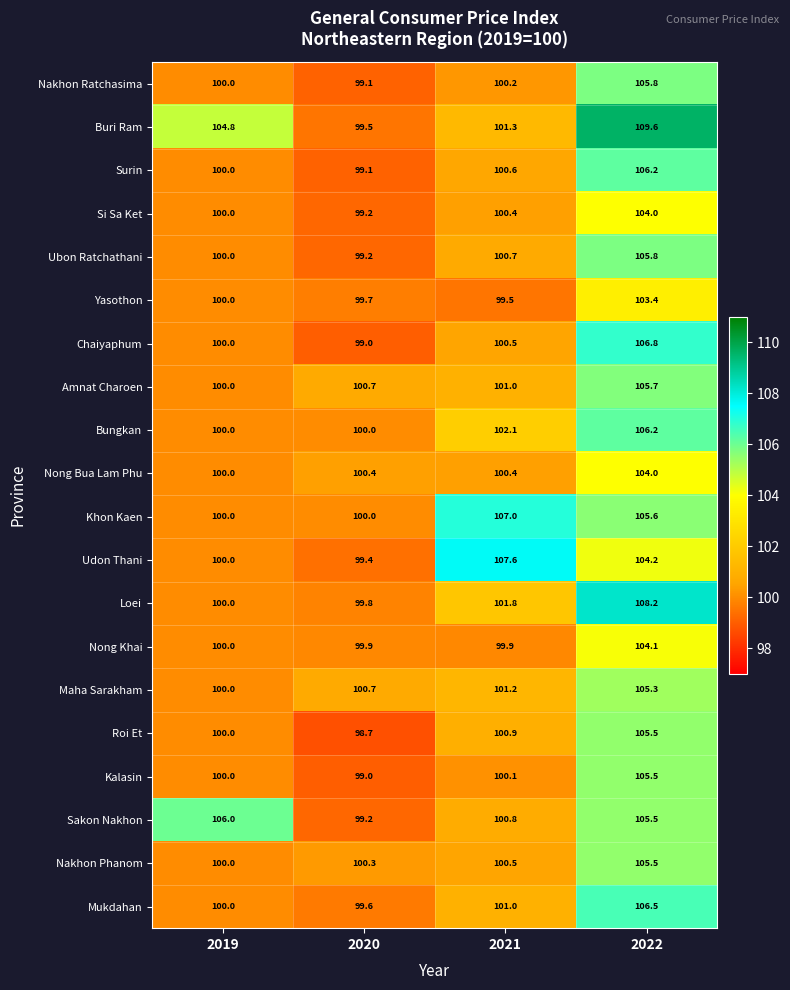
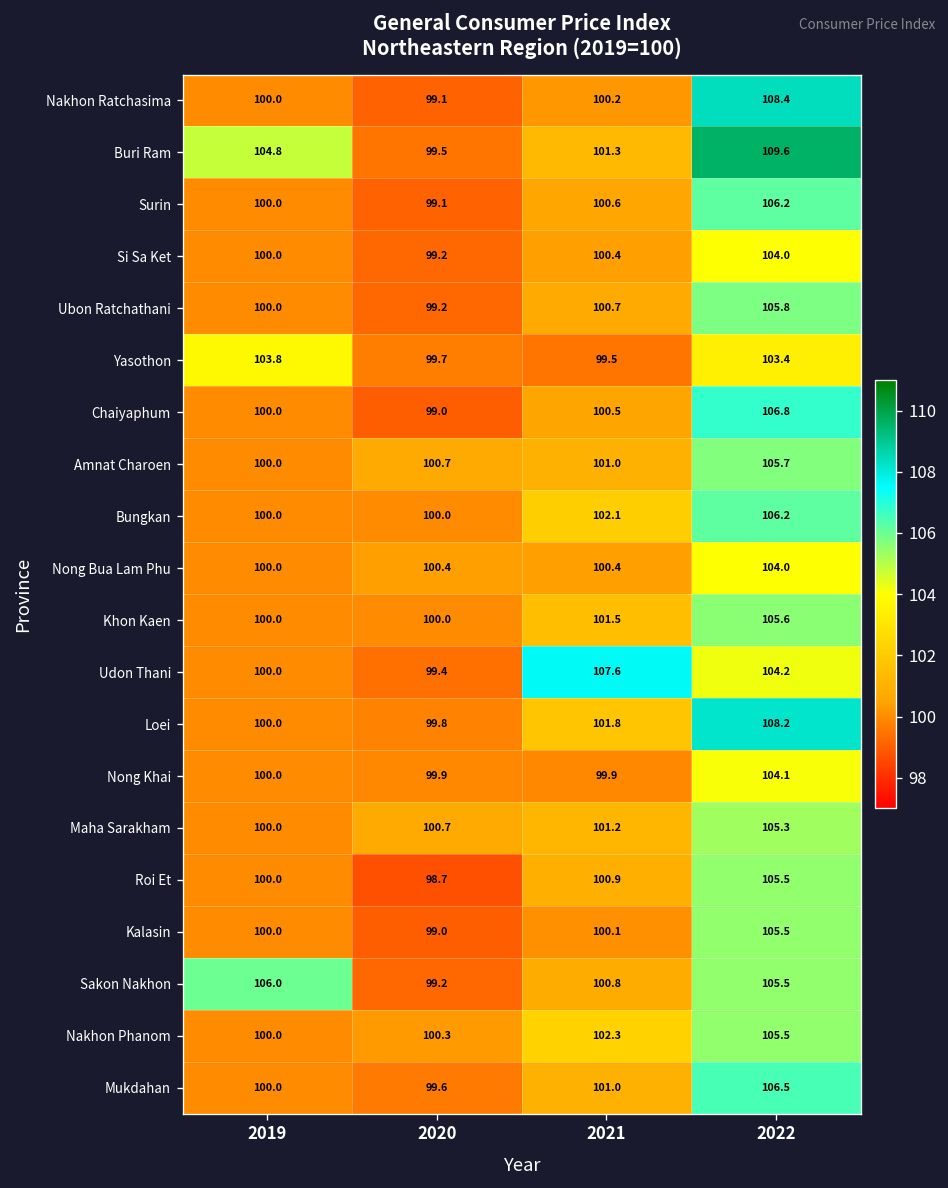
  {
    "Nakhon Ratchasima": {
      "2019": 100.0,
      "2020": 99.1,
      "2021": 100.2,
-     "2022": 105.8
+     "2022": 108.4
    },
    "Buri Ram": {
      "2019": 104.8,
      "2020": 99.5,
      "2021": 101.3,
      "2022": 109.6
    },
    "Surin": {
      "2019": 100.0,
      "2020": 99.1,
      "2021": 100.6,
      "2022": 106.2
    },
    "Si Sa Ket": {
      "2019": 100.0,
      "2020": 99.2,
      "2021": 100.4,
      "2022": 104.0
    },
    "Ubon Ratchathani": {
      "2019": 100.0,
      "2020": 99.2,
      "2021": 100.7,
      "2022": 105.8
    },
    "Yasothon": {
-     "2019": 100.0,
+     "2019": 103.8,
      "2020": 99.7,
      "2021": 99.5,
      "2022": 103.4
    },
    "Chaiyaphum": {
      "2019": 100.0,
      "2020": 99.0,
      "2021": 100.5,
      "2022": 106.8
    },
    "Amnat Charoen": {
      "2019": 100.0,
      "2020": 100.7,
      "2021": 101.0,
      "2022": 105.7
    },
    "Bungkan": {
      "2019": 100.0,
      "2020": 100.0,
      "2021": 102.1,
      "2022": 106.2
    },
    "Nong Bua Lam Phu": {
      "2019": 100.0,
      "2020": 100.4,
      "2021": 100.4,
      "2022": 104.0
    },
    "Khon Kaen": {
      "2019": 100.0,
      "2020": 100.0,
-     "2021": 107.0,
+     "2021": 101.5,
      "2022": 105.6
    },
    "Udon Thani": {
      "2019": 100.0,
      "2020": 99.4,
      "2021": 107.6,
      "2022": 104.2
    },
    "Loei": {
      "2019": 100.0,
      "2020": 99.8,
      "2021": 101.8,
      "2022": 108.2
    },
    "Nong Khai": {
      "2019": 100.0,
      "2020": 99.9,
      "2021": 99.9,
      "2022": 104.1
    },
    "Maha Sarakham": {
      "2019": 100.0,
      "2020": 100.7,
      "2021": 101.2,
      "2022": 105.3
    },
    "Roi Et": {
      "2019": 100.0,
      "2020": 98.7,
      "2021": 100.9,
      "2022": 105.5
    },
    "Kalasin": {
      "2019": 100.0,
      "2020": 99.0,
      "2021": 100.1,
      "2022": 105.5
    },
    "Sakon Nakhon": {
      "2019": 106.0,
      "2020": 99.2,
      "2021": 100.8,
      "2022": 105.5
    },
    "Nakhon Phanom": {
      "2019": 100.0,
      "2020": 100.3,
-     "2021": 100.5,
+     "2021": 102.3,
      "2022": 105.5
    },
    "Mukdahan": {
      "2019": 100.0,
      "2020": 99.6,
      "2021": 101.0,
      "2022": 106.5
    }
  }
